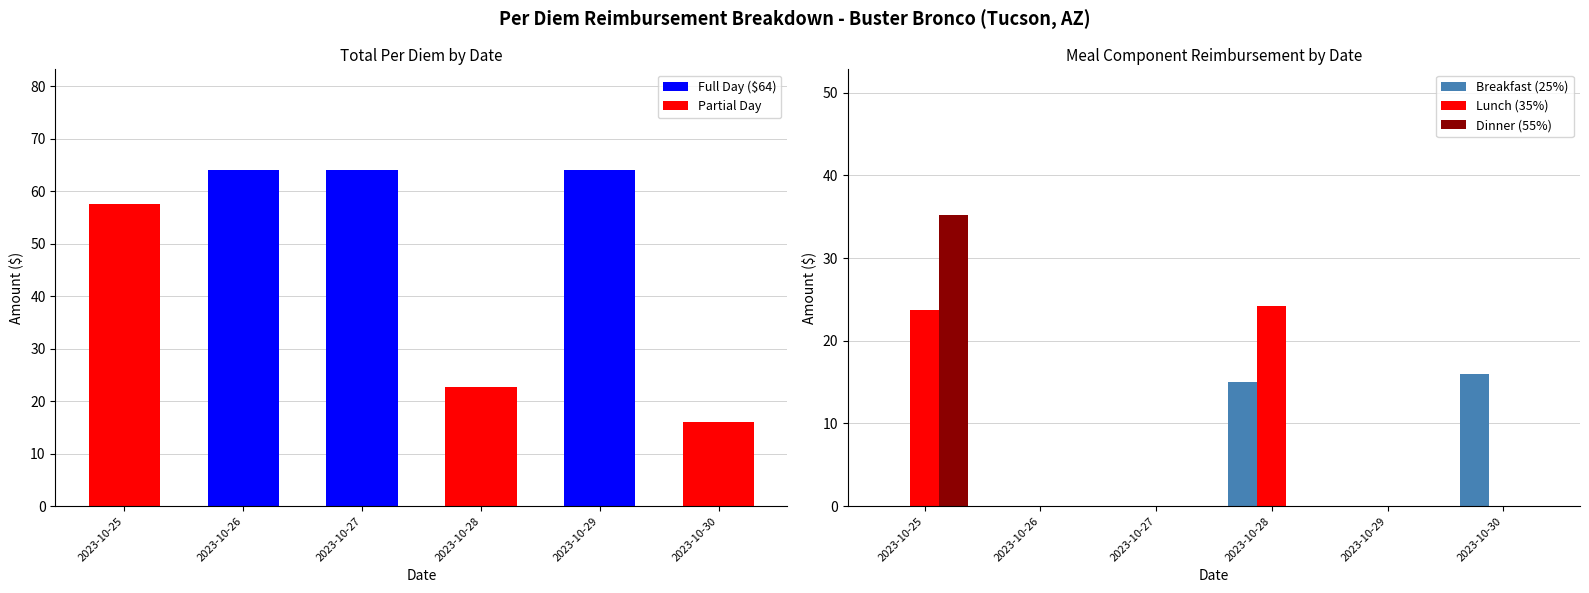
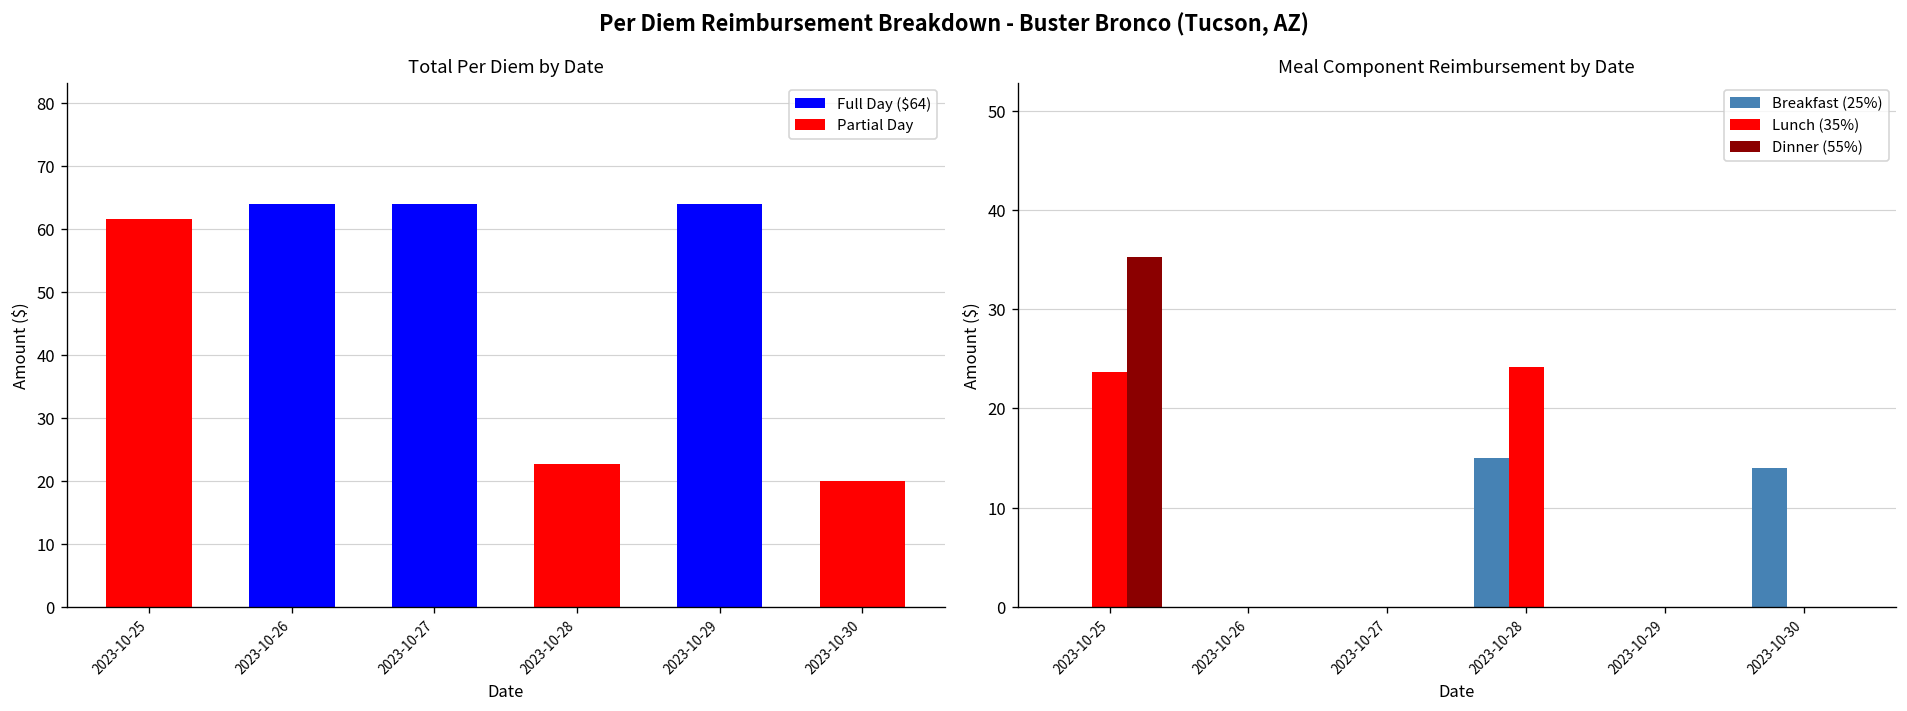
  {
    "Total Per Diem by Date": {
-     "2023-10-25": 58,
+     "2023-10-25": 62,
      "2023-10-26": 64,
      "2023-10-27": 64,
      "2023-10-28": 23,
      "2023-10-29": 64,
-     "2023-10-30": 16
+     "2023-10-30": 20
    },
    "Meal Component Reimbursement by Date": {
      "Breakfast (25%)": {
        "2023-10-25": 0,
        "2023-10-26": 0,
        "2023-10-27": 0,
        "2023-10-28": 15,
        "2023-10-29": 0,
-       "2023-10-30": 16
+       "2023-10-30": 14
      },
      "Lunch (35%)": {
        "2023-10-25": 24,
        "2023-10-26": 0,
        "2023-10-27": 0,
        "2023-10-28": 24,
        "2023-10-29": 0,
        "2023-10-30": 0
      },
      "Dinner (55%)": {
        "2023-10-25": 35,
        "2023-10-26": 0,
        "2023-10-27": 0,
        "2023-10-28": 0,
        "2023-10-29": 0,
        "2023-10-30": 0
      }
    }
  }
